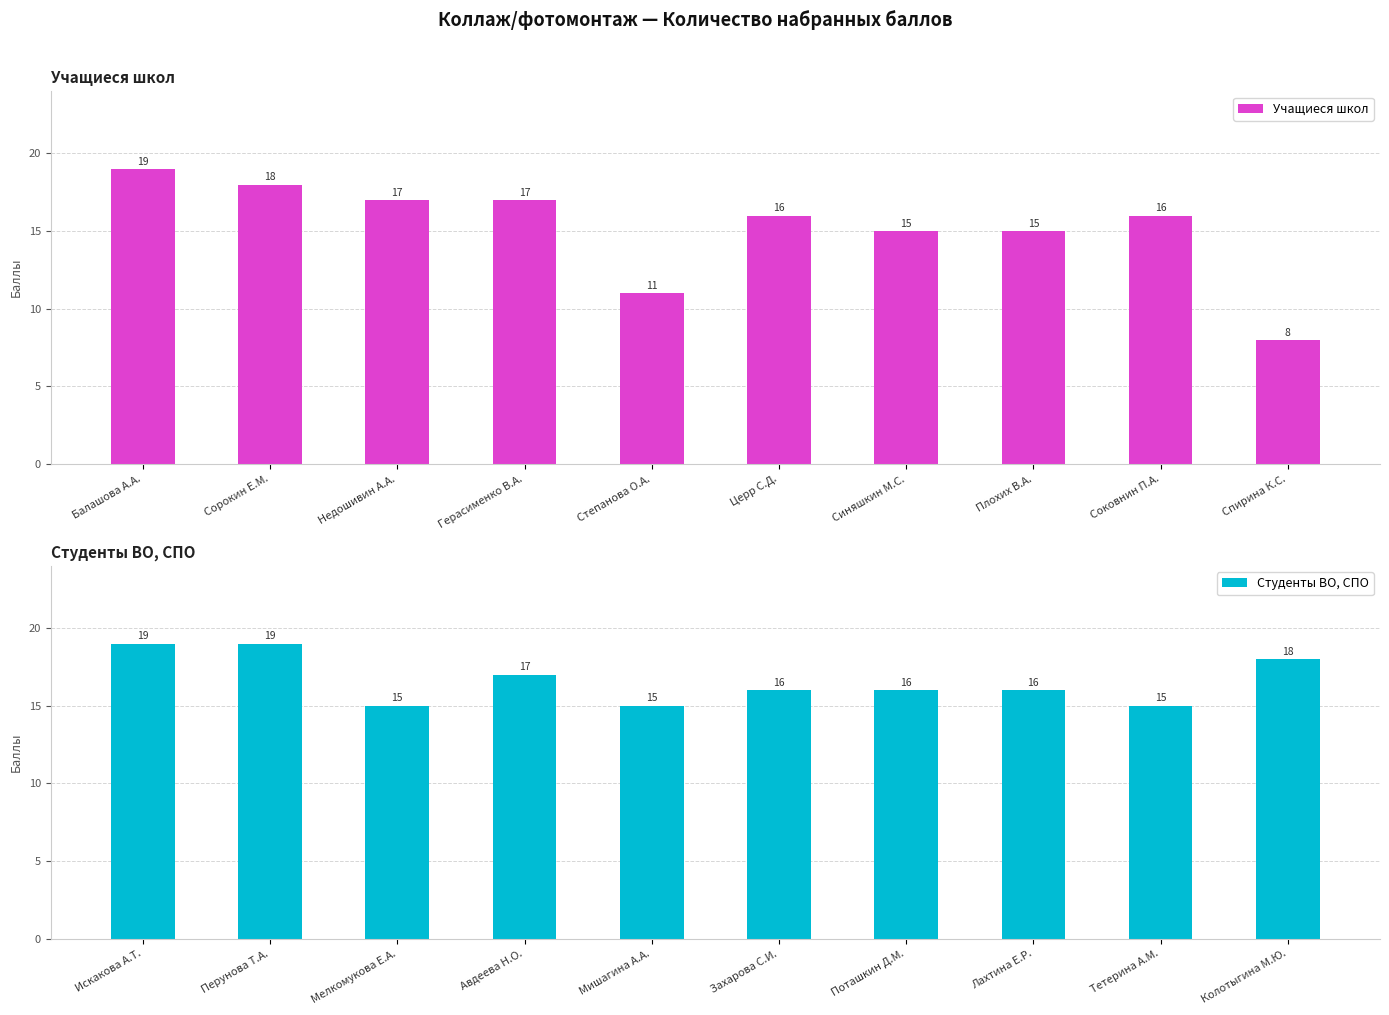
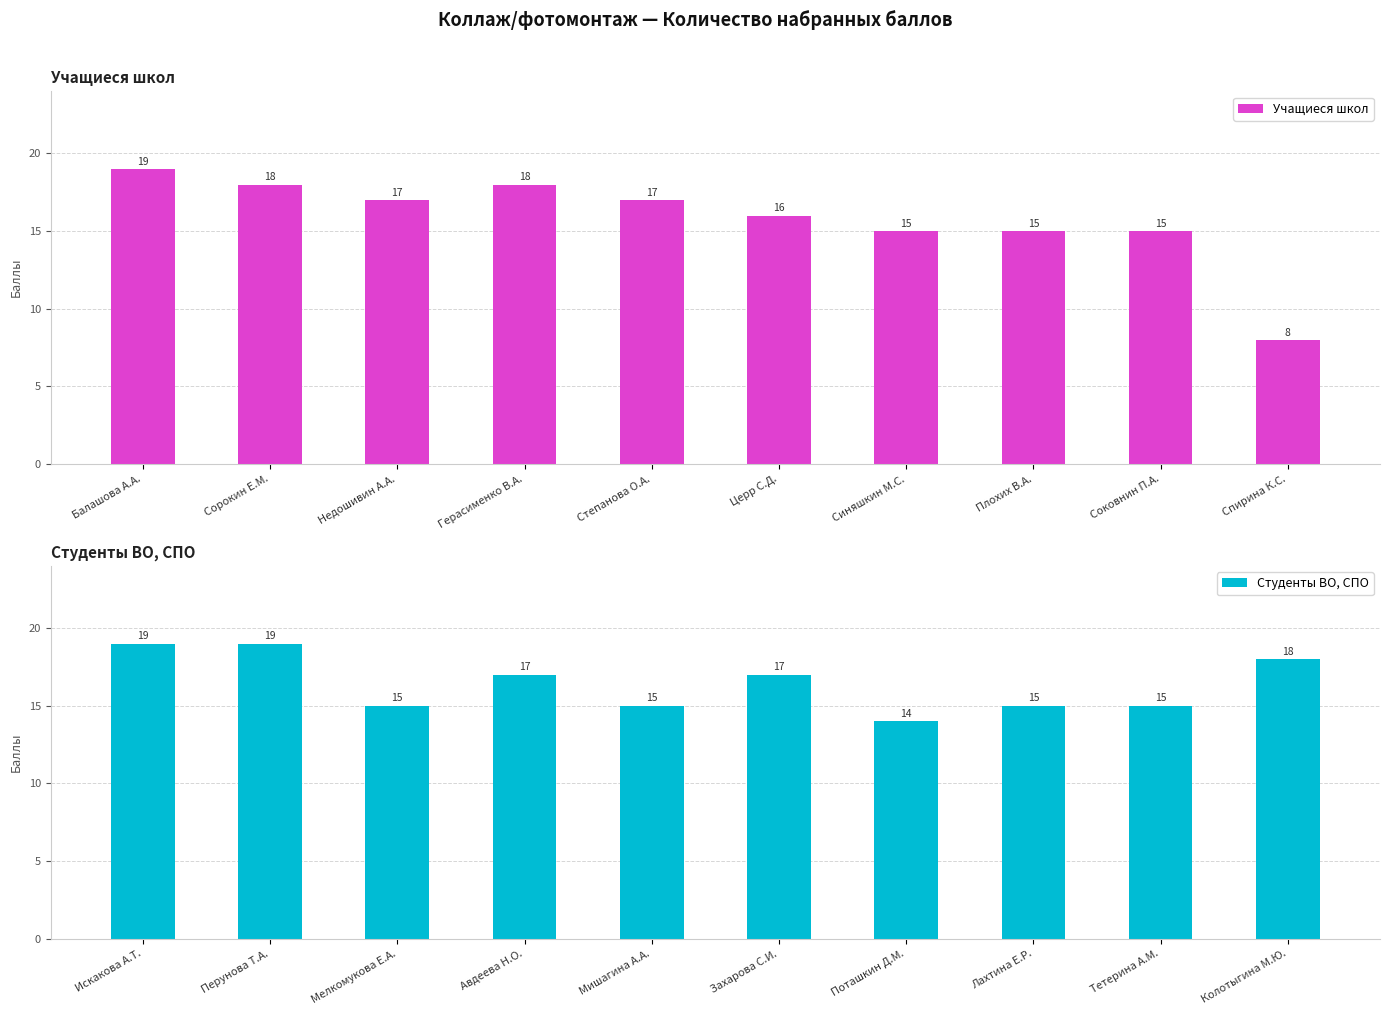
  {
    "Учащиеся школ": {
      "Балашова А.А.": 19,
      "Сорокин Е.М.": 18,
      "Недошивин А.А.": 17,
-     "Герасименко В.А.": 17,
-     "Степанова О.А.": 11,
+     "Герасименко В.А.": 18,
+     "Степанова О.А.": 17,
      "Церр С.Д.": 16,
      "Синяшкин М.С.": 15,
      "Плохих В.А.": 15,
-     "Соковнин П.А.": 16,
+     "Соковнин П.А.": 15,
      "Спирина К.С.": 8
    },
    "Студенты ВО, СПО": {
      "Искакова А.Т.": 19,
      "Перунова Т.А.": 19,
      "Мелкомукова Е.А.": 15,
      "Авдеева Н.О.": 17,
      "Мишагина А.А.": 15,
-     "Захарова С.И.": 16,
-     "Поташкин Д.М.": 16,
-     "Лахтина Е.Р.": 16,
+     "Захарова С.И.": 17,
+     "Поташкин Д.М.": 14,
+     "Лахтина Е.Р.": 15,
      "Тетерина А.М.": 15,
      "Колотыгина М.Ю.": 18
    }
  }
